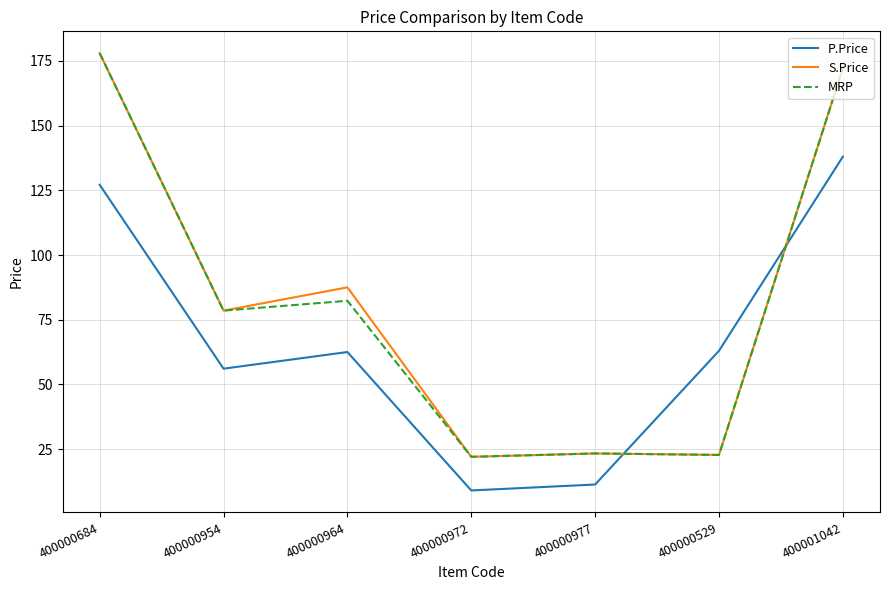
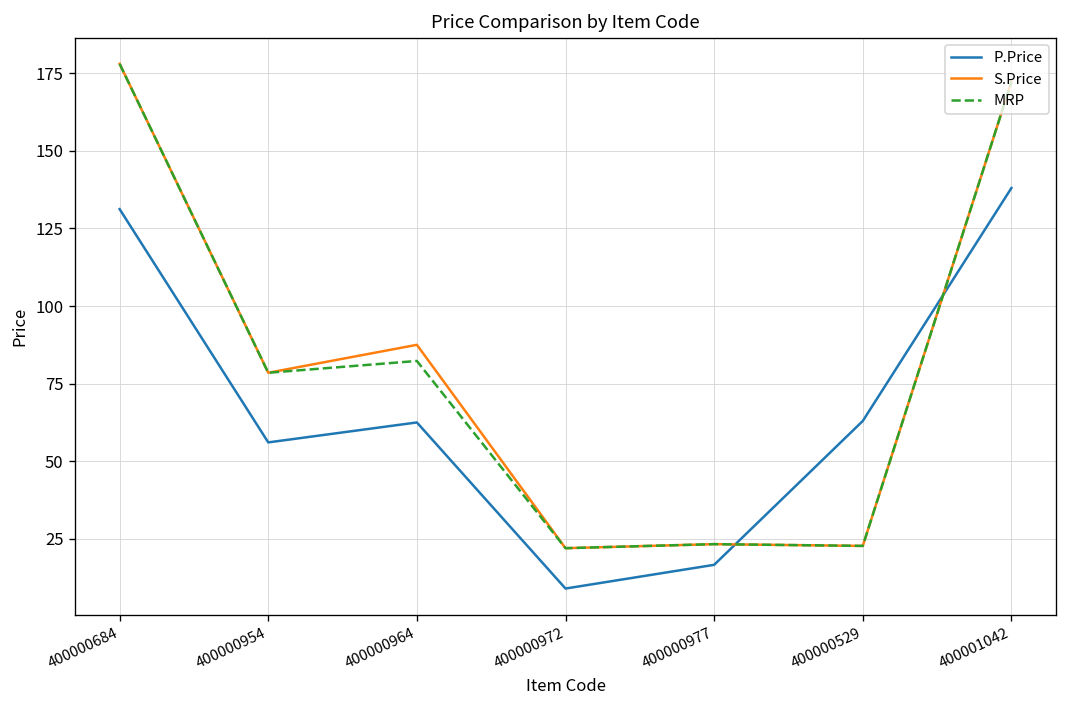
  {
    "P.Price": {
-     "400000684": 127,
+     "400000684": 131,
      "400000954": 56,
      "400000964": 63,
      "400000972": 9,
-     "400000977": 11,
+     "400000977": 17,
      "400000529": 63,
      "400001042": 138
    },
    "S.Price": {
      "400000964": 88
    },
    "MRP": {
      "400000964": 82
    }
  }
